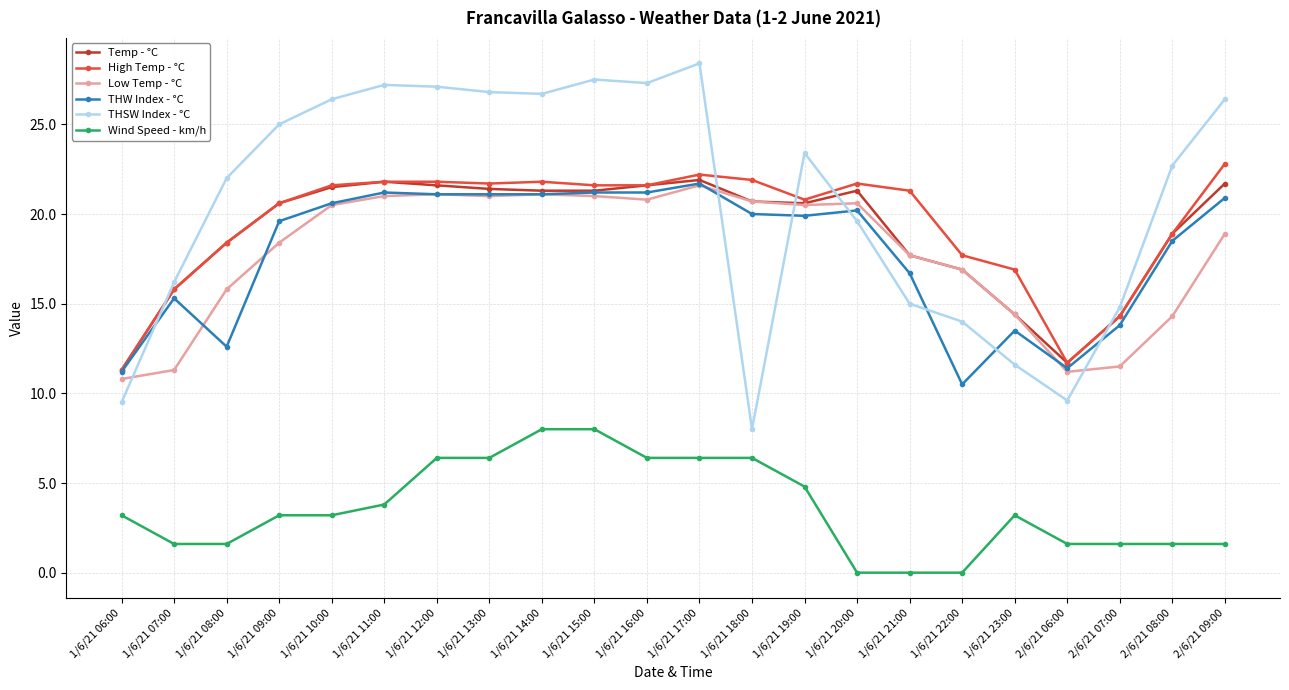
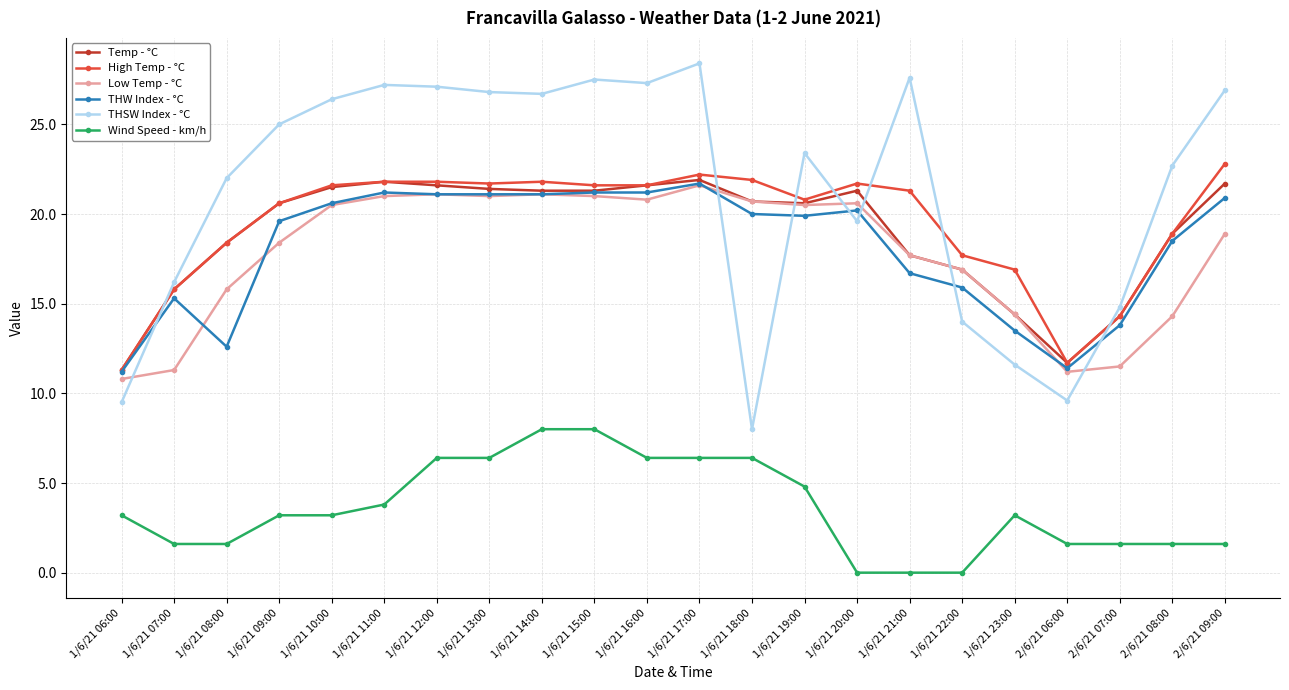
  {
    "Low Temp - °C": {
      "1/6/21 06:00": 10.8,
      "1/6/21 07:00": 11.3,
      "1/6/21 08:00": 15.8,
      "1/6/21 09:00": 18.4,
      "1/6/21 11:00": 21.0,
      "1/6/21 15:00": 21.0,
      "1/6/21 16:00": 20.8,
      "1/6/21 20:00": 20.6,
      "2/6/21 06:00": 11.2,
      "2/6/21 07:00": 11.5,
      "2/6/21 08:00": 14.3,
      "2/6/21 09:00": 18.9
    },
    "THW Index - °C": {
      "1/6/21 07:00": 15.3,
      "1/6/21 08:00": 12.6,
      "1/6/21 09:00": 19.6,
      "1/6/21 11:00": 21.2,
      "1/6/21 16:00": 21.2,
      "1/6/21 18:00": 20.0,
      "1/6/21 19:00": 19.9,
      "1/6/21 20:00": 20.2,
      "1/6/21 21:00": 16.7,
-     "1/6/21 22:00": 10.5,
+     "1/6/21 22:00": 15.9,
      "1/6/21 23:00": 13.5,
      "2/6/21 06:00": 11.4,
      "2/6/21 07:00": 13.8,
      "2/6/21 08:00": 18.5,
      "2/6/21 09:00": 20.9
    },
    "THSW Index - °C": {
      "1/6/21 06:00": 9.5,
      "1/6/21 07:00": 16.2,
      "1/6/21 08:00": 22.0,
      "1/6/21 09:00": 25.0,
      "1/6/21 10:00": 26.4,
      "1/6/21 11:00": 27.2,
      "1/6/21 12:00": 27.1,
      "1/6/21 13:00": 26.8,
      "1/6/21 14:00": 26.7,
      "1/6/21 15:00": 27.5,
      "1/6/21 16:00": 27.3,
      "1/6/21 17:00": 28.4,
      "1/6/21 18:00": 8.0,
      "1/6/21 19:00": 23.4,
      "1/6/21 20:00": 19.6,
-     "1/6/21 21:00": 15.0,
+     "1/6/21 21:00": 27.6,
      "1/6/21 22:00": 14.0,
      "1/6/21 23:00": 11.6,
      "2/6/21 06:00": 9.6,
      "2/6/21 07:00": 14.8,
      "2/6/21 08:00": 22.7,
-     "2/6/21 09:00": 26.4
+     "2/6/21 09:00": 26.9
    },
    "Wind Speed - km/h": {
      "1/6/21 06:00": 3.2,
      "1/6/21 07:00": 1.6,
      "1/6/21 08:00": 1.6,
      "1/6/21 09:00": 3.2,
      "1/6/21 10:00": 3.2,
      "1/6/21 11:00": 3.8,
      "1/6/21 12:00": 6.4,
      "1/6/21 13:00": 6.4,
      "1/6/21 14:00": 8.0,
      "1/6/21 15:00": 8.0,
      "1/6/21 16:00": 6.4,
      "1/6/21 17:00": 6.4,
      "1/6/21 18:00": 6.4,
      "1/6/21 19:00": 4.8,
      "1/6/21 20:00": 0.0,
      "1/6/21 21:00": 0.0,
      "1/6/21 22:00": 0.0,
      "1/6/21 23:00": 3.2,
      "2/6/21 06:00": 1.6,
      "2/6/21 07:00": 1.6,
      "2/6/21 08:00": 1.6,
      "2/6/21 09:00": 1.6
    }
  }
